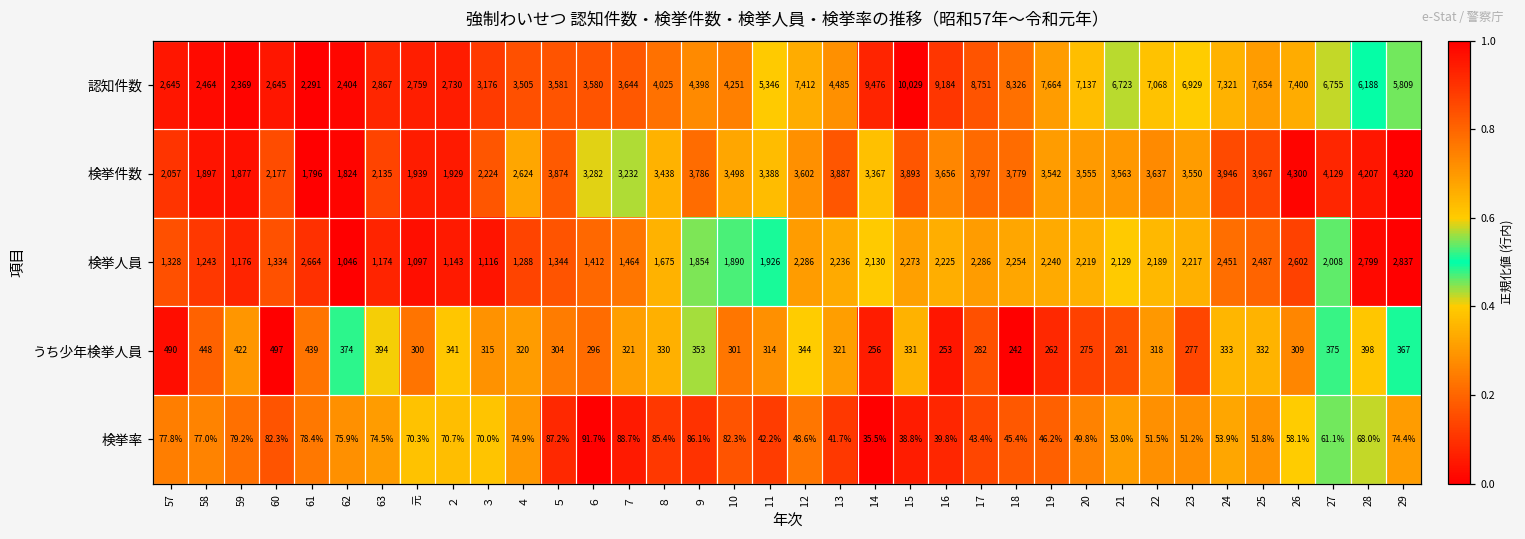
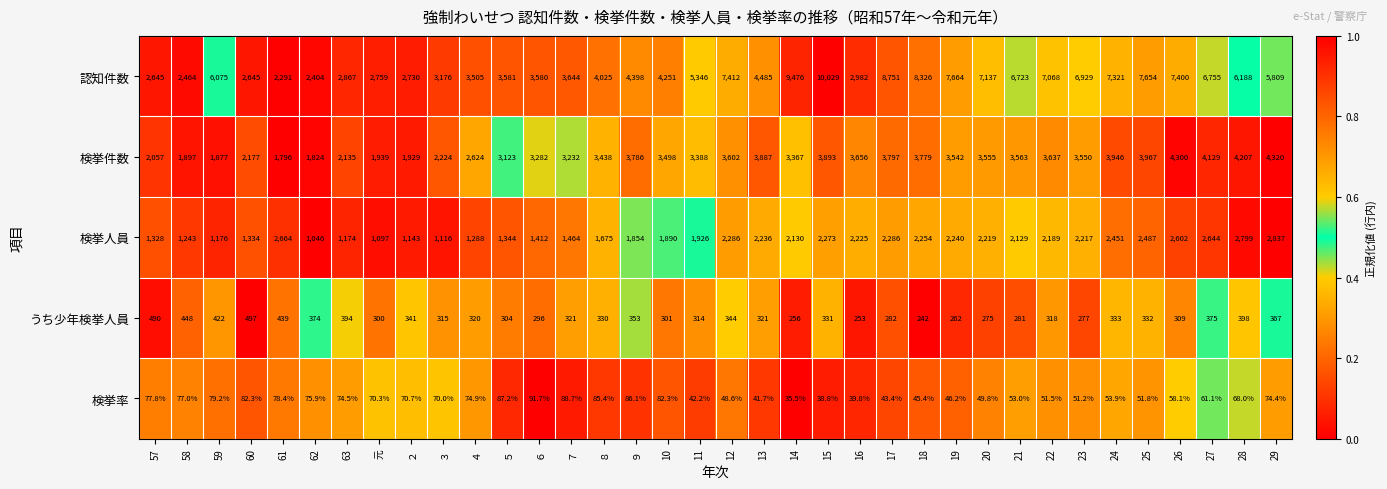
  {
    "認知件数": {
      "57": "2,645",
      "58": "2,464",
-     "59": "2,369",
+     "59": "6,075",
      "60": "2,645",
      "61": "2,291",
      "62": "2,404",
      "63": "2,867",
      "元": "2,759",
      "２": "2,730",
      "３": "3,176",
      "４": "3,505",
      "５": "3,581",
      "６": "3,580",
      "７": "3,644",
      "８": "4,025",
      "９": "4,398",
      "10": "4,251",
      "11": "5,346",
      "12": "7,412",
      "13": "4,485",
      "14": "9,476",
      "15": "10,029",
-     "16": "9,184",
+     "16": "2,982",
      "17": "8,751",
      "18": "8,326",
      "19": "7,664",
      "20": "7,137",
      "21": "6,723",
      "22": "7,068",
      "23": "6,929",
      "24": "7,321",
      "25": "7,654",
      "26": "7,400",
      "27": "6,755",
      "28": "6,188",
      "29": "5,809"
    },
    "検挙件数": {
      "57": "2,057",
      "58": "1,897",
      "59": "1,877",
      "60": "2,177",
      "61": "1,796",
      "62": "1,824",
      "63": "2,135",
      "元": "1,939",
      "２": "1,929",
      "３": "2,224",
      "４": "2,624",
-     "５": "3,874",
+     "５": "3,123",
      "６": "3,282",
      "７": "3,232",
      "８": "3,438",
      "９": "3,786",
      "10": "3,498",
      "11": "3,388",
      "12": "3,602",
      "13": "3,887",
      "14": "3,367",
      "15": "3,893",
      "16": "3,656",
      "17": "3,797",
      "18": "3,779",
      "19": "3,542",
      "20": "3,555",
      "21": "3,563",
      "22": "3,637",
      "23": "3,550",
      "24": "3,946",
      "25": "3,967",
      "26": "4,300",
      "27": "4,129",
      "28": "4,207",
      "29": "4,320"
    },
    "検挙人員": {
      "57": "1,328",
      "58": "1,243",
      "59": "1,176",
      "60": "1,334",
      "61": "2,664",
      "62": "1,046",
      "63": "1,174",
      "元": "1,097",
      "２": "1,143",
      "３": "1,116",
      "４": "1,288",
      "５": "1,344",
      "６": "1,412",
      "７": "1,464",
      "８": "1,675",
      "９": "1,854",
      "10": "1,890",
      "11": "1,926",
      "12": "2,286",
      "13": "2,236",
      "14": "2,130",
      "15": "2,273",
      "16": "2,225",
      "17": "2,286",
      "18": "2,254",
      "19": "2,240",
      "20": "2,219",
      "21": "2,129",
      "22": "2,189",
      "23": "2,217",
      "24": "2,451",
      "25": "2,487",
      "26": "2,602",
-     "27": "2,008",
+     "27": "2,644",
      "28": "2,799",
      "29": "2,837"
    },
    "うち少年検挙人員": {
      "57": "490",
      "58": "448",
      "59": "422",
      "60": "497",
      "61": "439",
      "62": "374",
      "63": "394",
      "元": "300",
      "２": "341",
      "３": "315",
      "４": "320",
      "５": "304",
      "６": "296",
      "７": "321",
      "８": "330",
      "９": "353",
      "10": "301",
      "11": "314",
      "12": "344",
      "13": "321",
      "14": "256",
      "15": "331",
      "16": "253",
      "17": "282",
      "18": "242",
      "19": "262",
      "20": "275",
      "21": "281",
      "22": "318",
      "23": "277",
      "24": "333",
      "25": "332",
      "26": "309",
      "27": "375",
      "28": "398",
      "29": "367"
    },
    "検挙率": {
      "57": "77.8%",
      "58": "77.0%",
      "59": "79.2%",
      "60": "82.3%",
      "61": "78.4%",
      "62": "75.9%",
      "63": "74.5%",
      "元": "70.3%",
      "２": "70.7%",
      "３": "70.0%",
      "４": "74.9%",
      "５": "87.2%",
      "６": "91.7%",
      "７": "88.7%",
      "８": "85.4%",
      "９": "86.1%",
      "10": "82.3%",
      "11": "42.2%",
      "12": "48.6%",
      "13": "41.7%",
      "14": "35.5%",
      "15": "38.8%",
      "16": "39.8%",
      "17": "43.4%",
      "18": "45.4%",
      "19": "46.2%",
      "20": "49.8%",
      "21": "53.0%",
      "22": "51.5%",
      "23": "51.2%",
      "24": "53.9%",
      "25": "51.8%",
      "26": "58.1%",
      "27": "61.1%",
      "28": "68.0%",
      "29": "74.4%"
    }
  }
